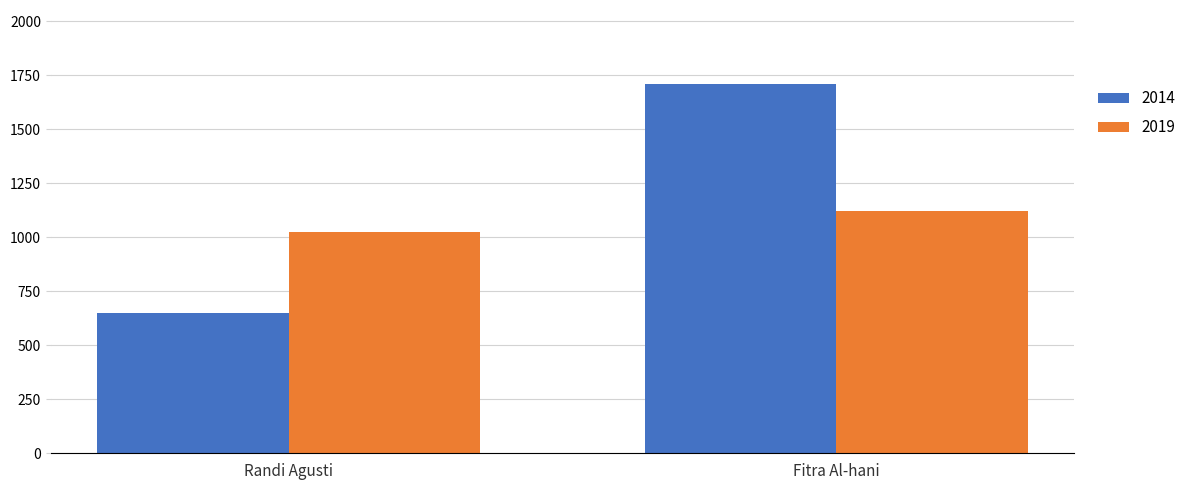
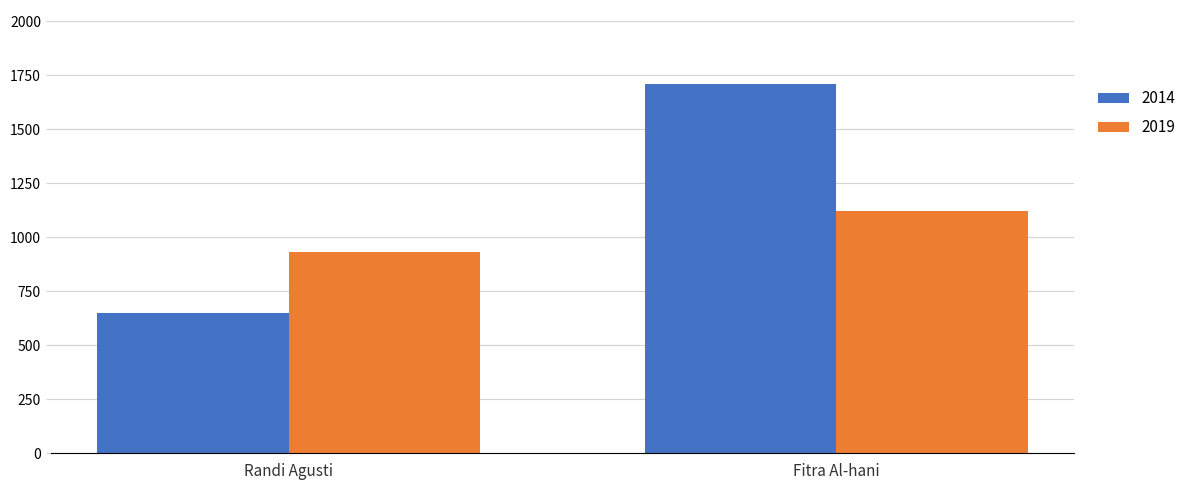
  {
    "2014": {
      "Randi Agusti": 650,
      "Fitra Al-hani": 1710
    },
    "2019": {
-     "Randi Agusti": 1030,
+     "Randi Agusti": 930,
      "Fitra Al-hani": 1120
    }
  }
